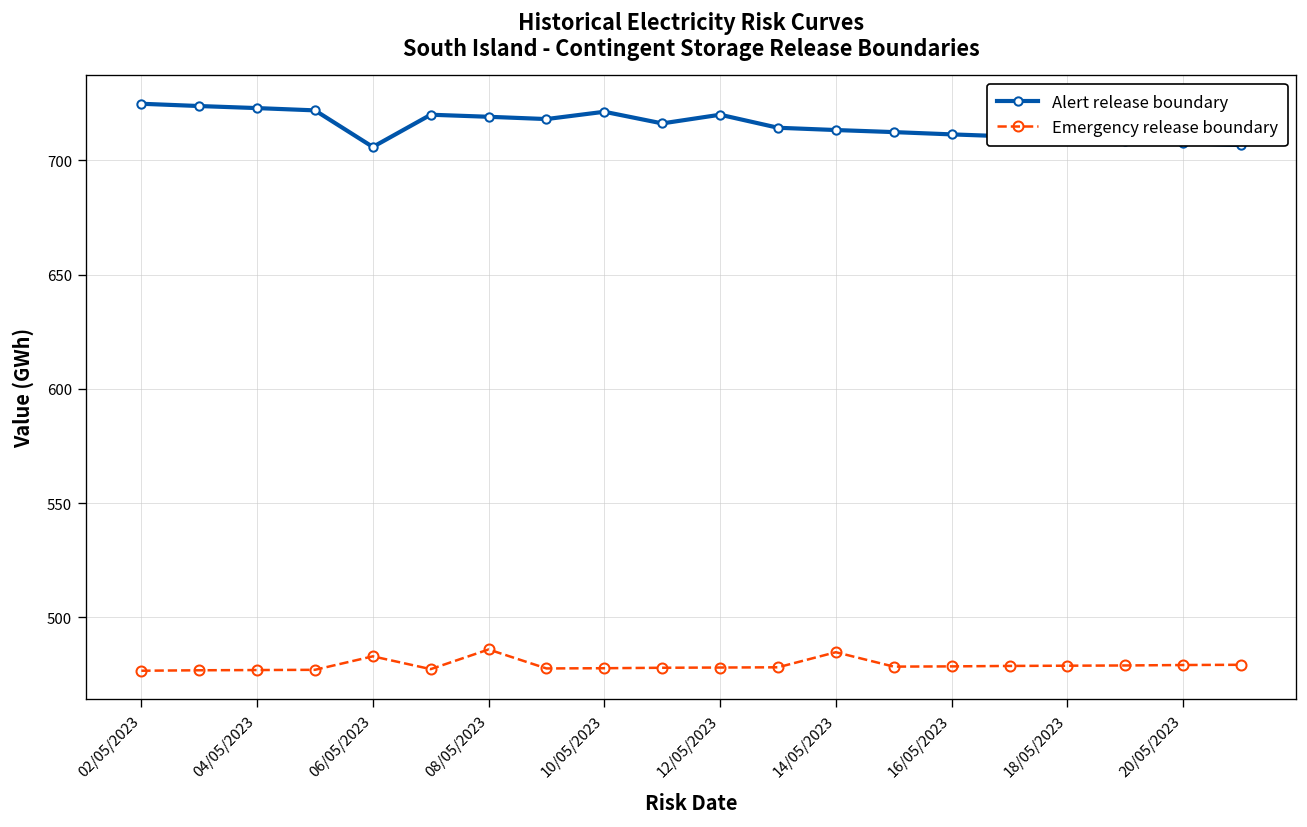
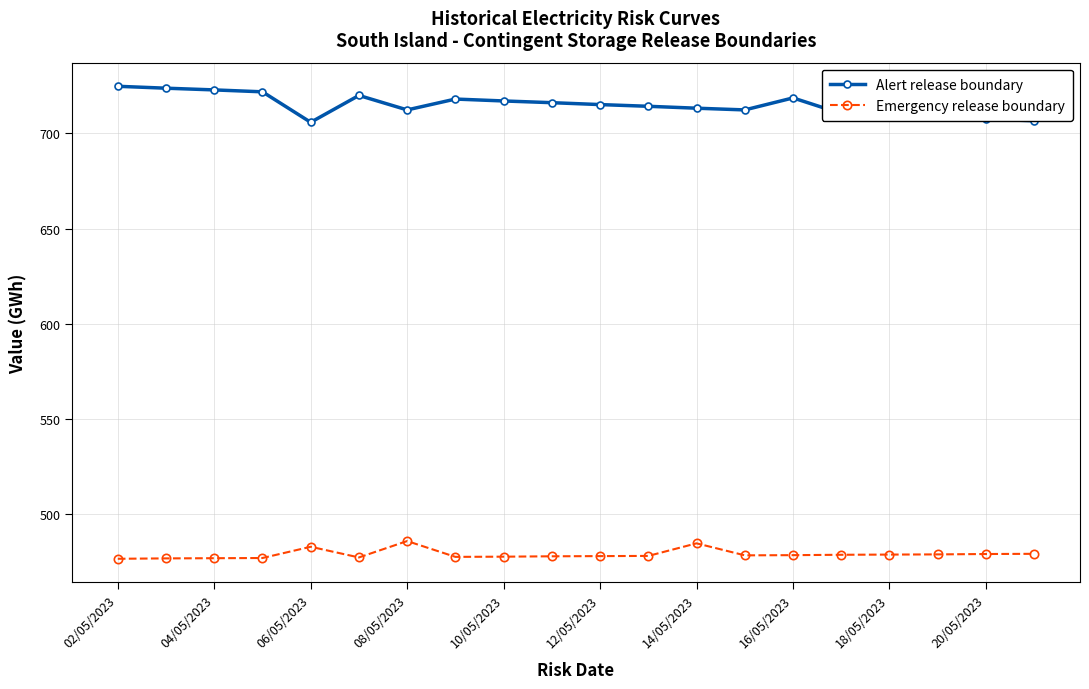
  {
    "Alert release boundary": {
      "02/05/2023": 725,
      "04/05/2023": 723,
      "06/05/2023": 706,
-     "08/05/2023": 719,
-     "10/05/2023": 721,
-     "12/05/2023": 720,
+     "08/05/2023": 712,
+     "10/05/2023": 717,
+     "12/05/2023": 715,
      "14/05/2023": 713,
-     "16/05/2023": 711
+     "16/05/2023": 719
    },
    "Emergency release boundary": {
      "02/05/2023": 477,
      "04/05/2023": 477,
      "06/05/2023": 483,
      "08/05/2023": 486,
      "10/05/2023": 478,
      "12/05/2023": 478,
      "14/05/2023": 485,
      "16/05/2023": 479,
      "18/05/2023": 479,
      "20/05/2023": 479
    }
  }
